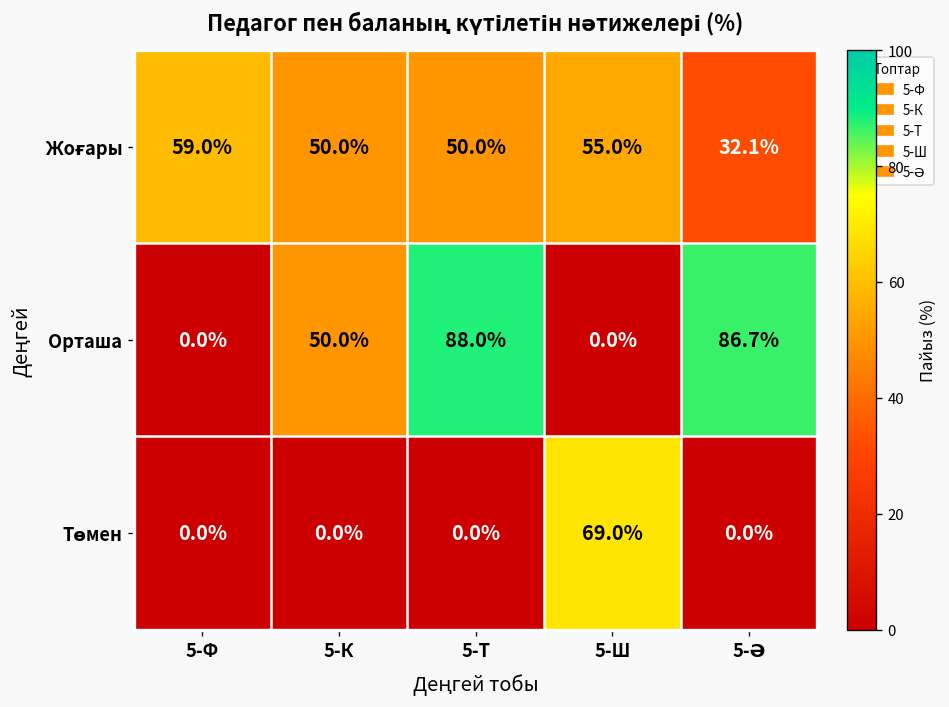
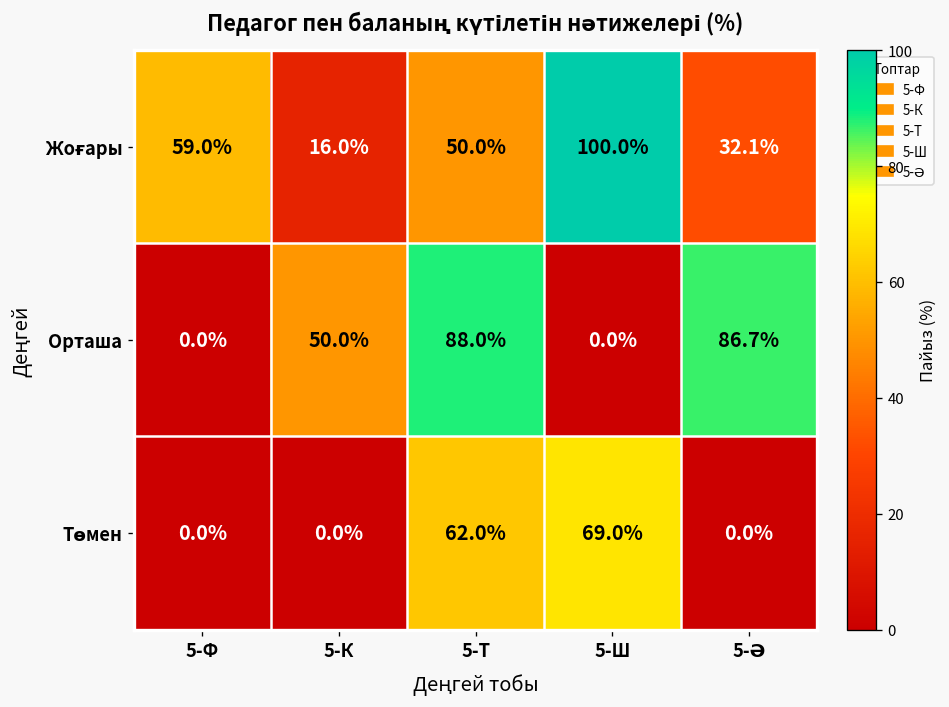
  {
    "Жоғары": {
      "5-Ф": "59.0%",
-     "5-К": "50.0%",
+     "5-К": "16.0%",
      "5-Т": "50.0%",
-     "5-Ш": "55.0%",
+     "5-Ш": "100.0%",
      "5-Ә": "32.1%"
    },
    "Орташа": {
      "5-Ф": "0.0%",
      "5-К": "50.0%",
      "5-Т": "88.0%",
      "5-Ш": "0.0%",
      "5-Ә": "86.7%"
    },
    "Төмен": {
      "5-Ф": "0.0%",
      "5-К": "0.0%",
-     "5-Т": "0.0%",
+     "5-Т": "62.0%",
      "5-Ш": "69.0%",
      "5-Ә": "0.0%"
    }
  }
